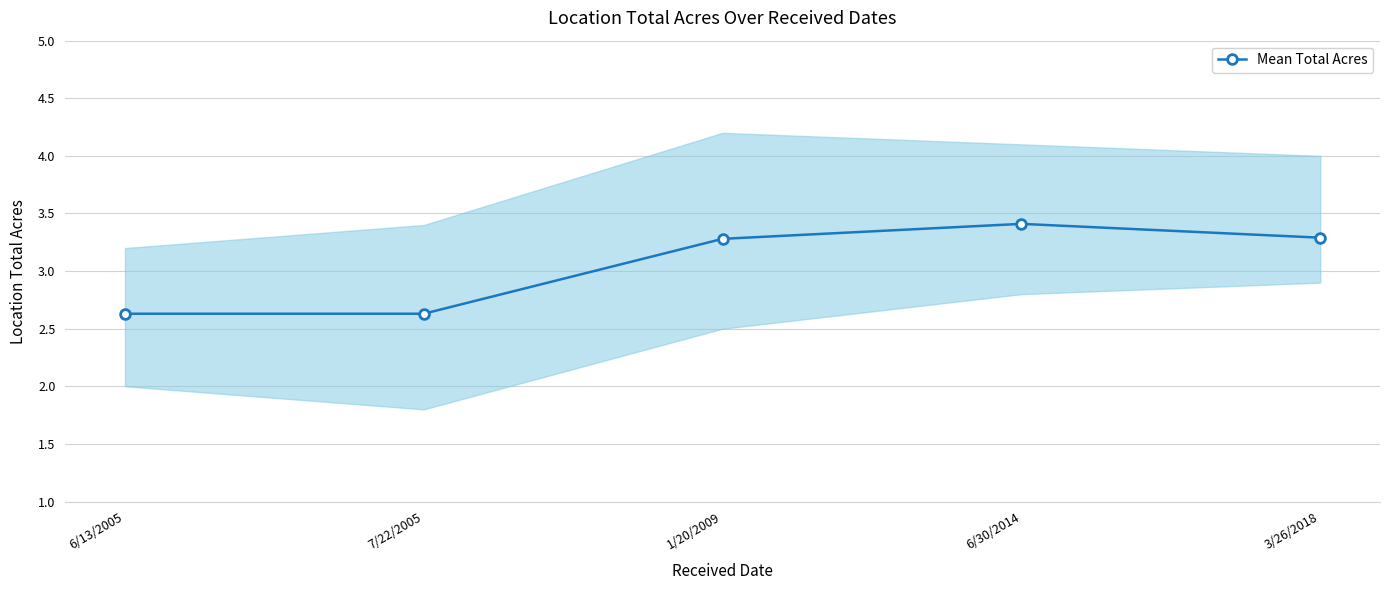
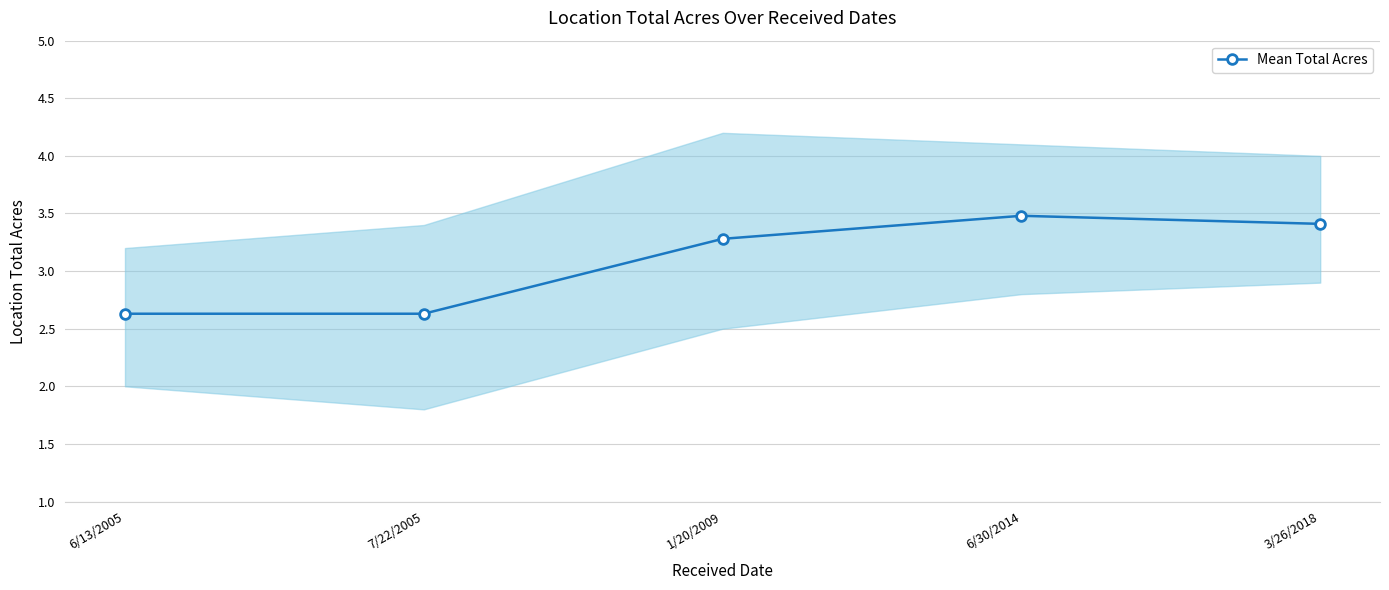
  {
    "Mean Total Acres": {
      "6/13/2005": 2.63,
      "7/22/2005": 2.63,
      "1/20/2009": 3.28,
-     "6/30/2014": 3.41,
-     "3/26/2018": 3.29
+     "6/30/2014": 3.48,
+     "3/26/2018": 3.41
    }
  }
